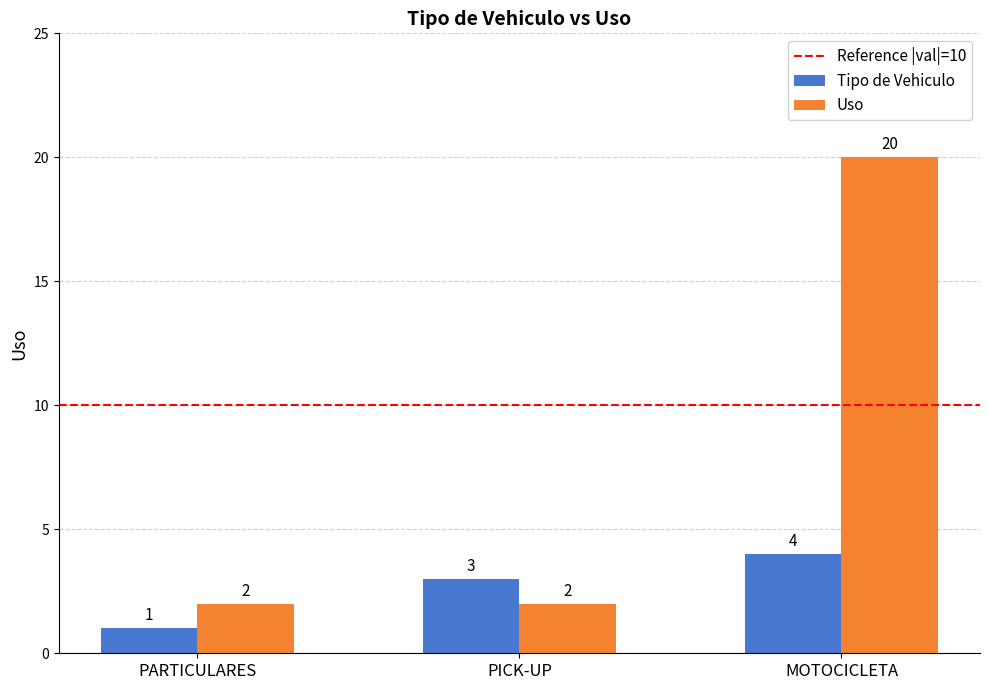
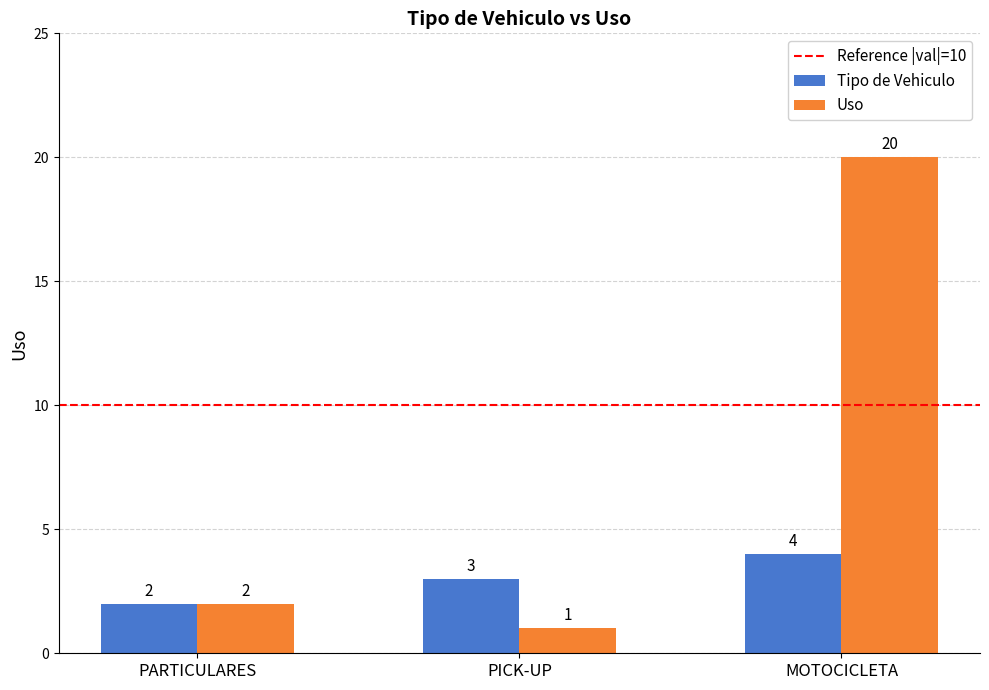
  {
    "Tipo de Vehiculo": {
-     "PARTICULARES": 1,
+     "PARTICULARES": 2,
      "PICK-UP": 3,
      "MOTOCICLETA": 4
    },
    "Uso": {
      "PARTICULARES": 2,
-     "PICK-UP": 2,
+     "PICK-UP": 1,
      "MOTOCICLETA": 20
    }
  }
